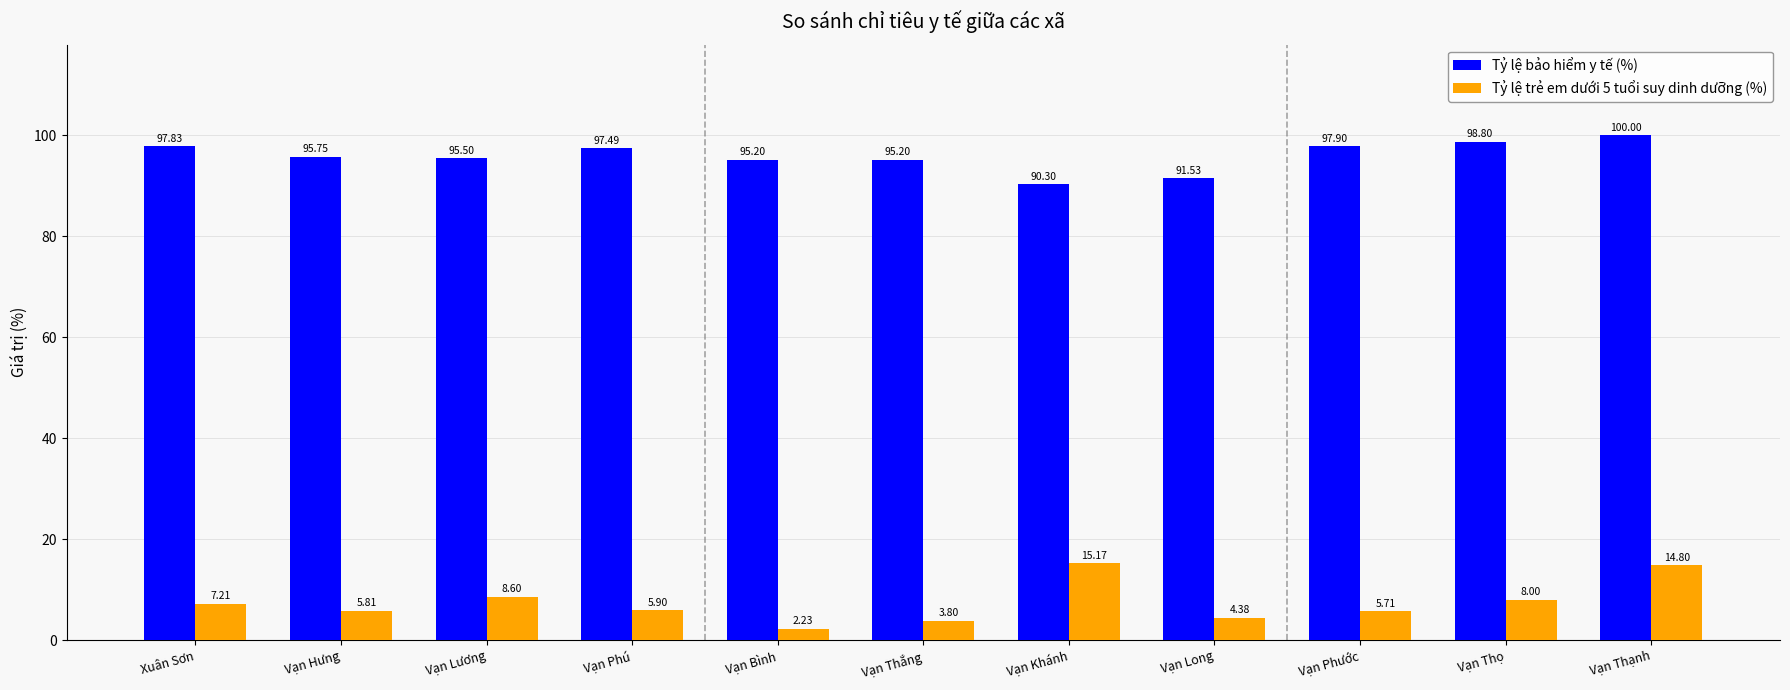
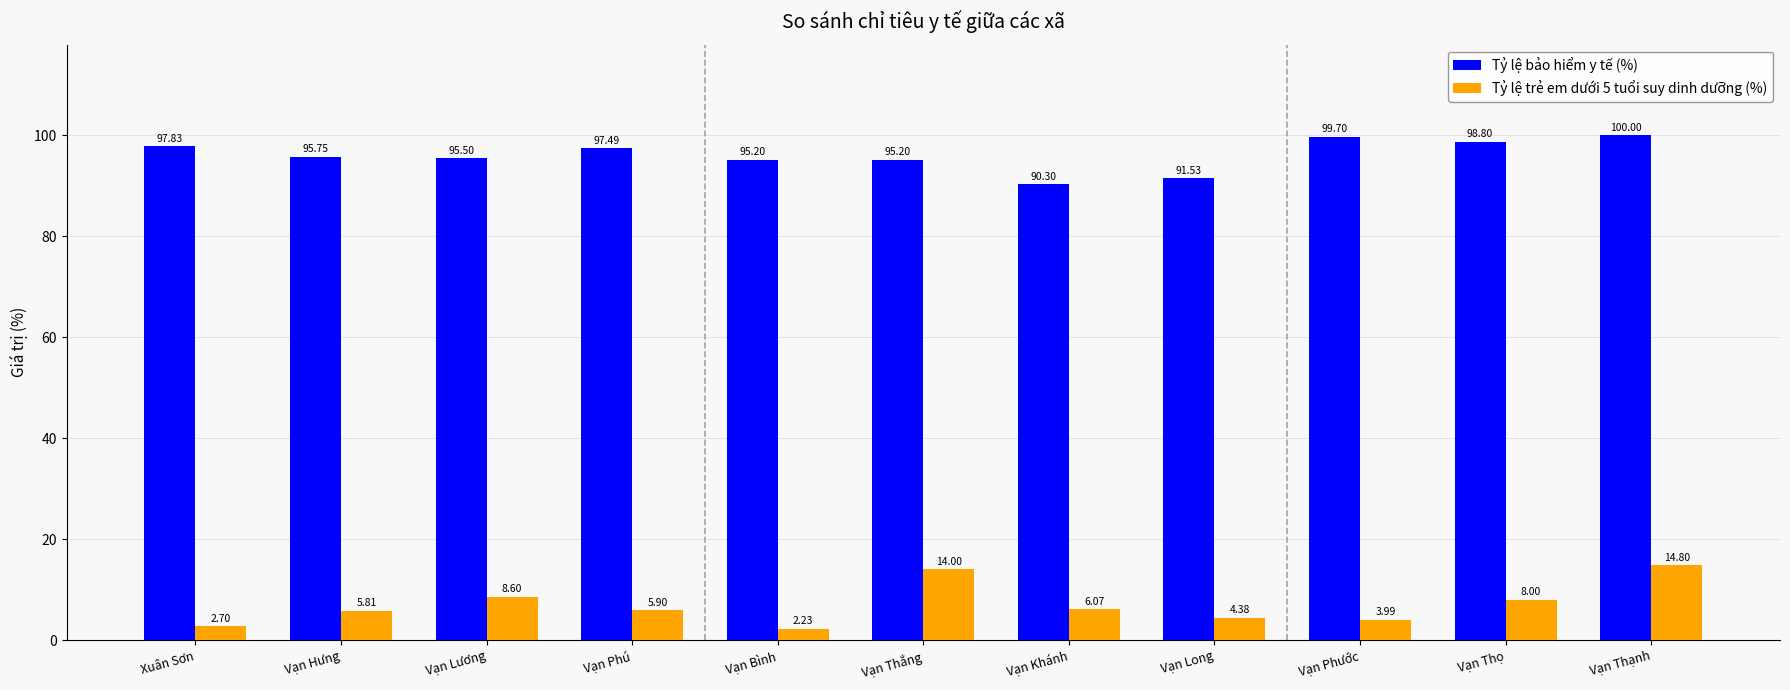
  {
    "Tỷ lệ bảo hiểm y tế (%)": {
      "Xuân Sơn": 97.83,
      "Vạn Hưng": 95.75,
      "Vạn Lương": 95.50,
      "Vạn Phú": 97.49,
      "Vạn Bình": 95.20,
      "Vạn Thắng": 95.20,
      "Vạn Khánh": 90.30,
      "Vạn Long": 91.53,
-     "Vạn Phước": 97.90,
+     "Vạn Phước": 99.70,
      "Vạn Thọ": 98.80,
      "Vạn Thạnh": 100.00
    },
    "Tỷ lệ trẻ em dưới 5 tuổi suy dinh dưỡng (%)": {
-     "Xuân Sơn": 7.21,
+     "Xuân Sơn": 2.70,
      "Vạn Hưng": 5.81,
      "Vạn Lương": 8.60,
      "Vạn Phú": 5.90,
      "Vạn Bình": 2.23,
-     "Vạn Thắng": 3.80,
-     "Vạn Khánh": 15.17,
+     "Vạn Thắng": 14.00,
+     "Vạn Khánh": 6.07,
      "Vạn Long": 4.38,
-     "Vạn Phước": 5.71,
+     "Vạn Phước": 3.99,
      "Vạn Thọ": 8.00,
      "Vạn Thạnh": 14.80
    }
  }
